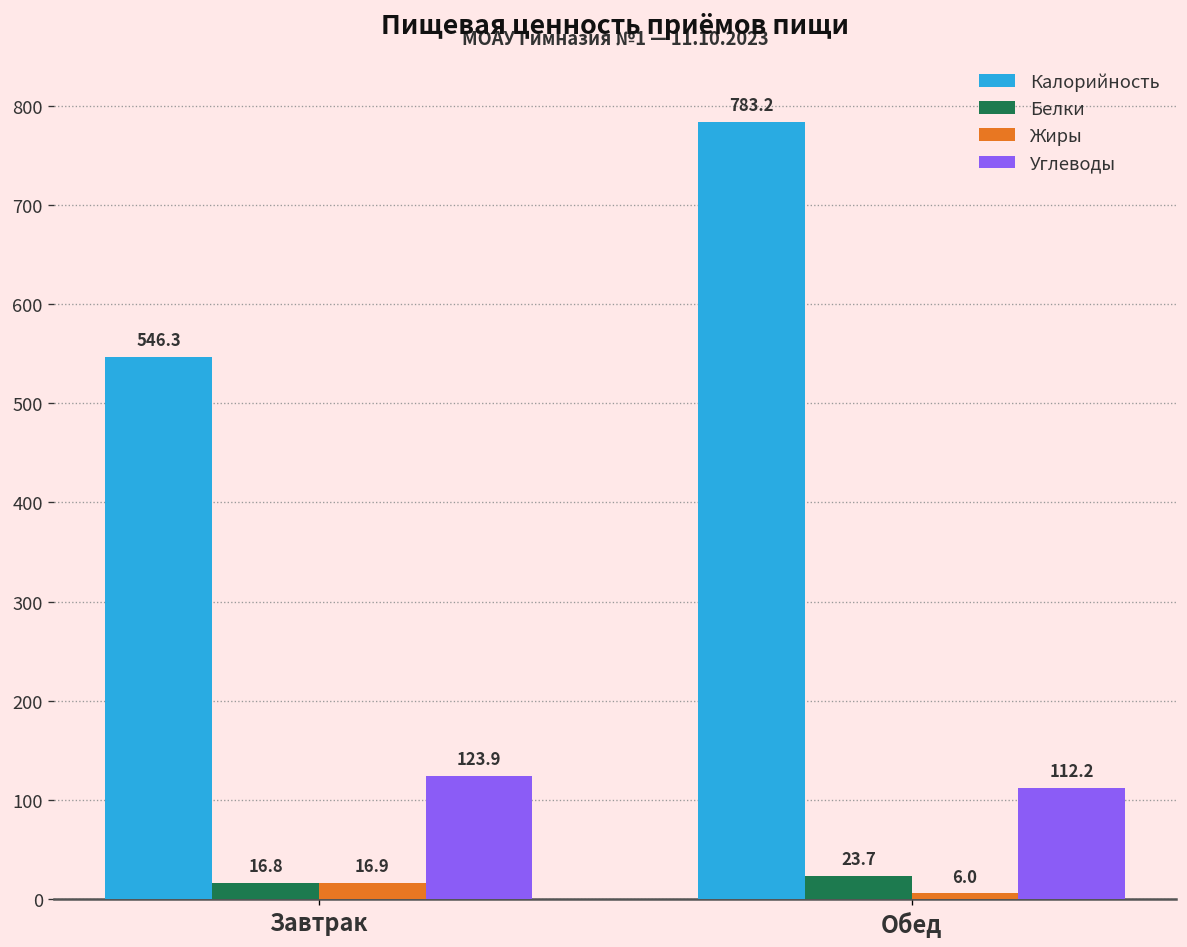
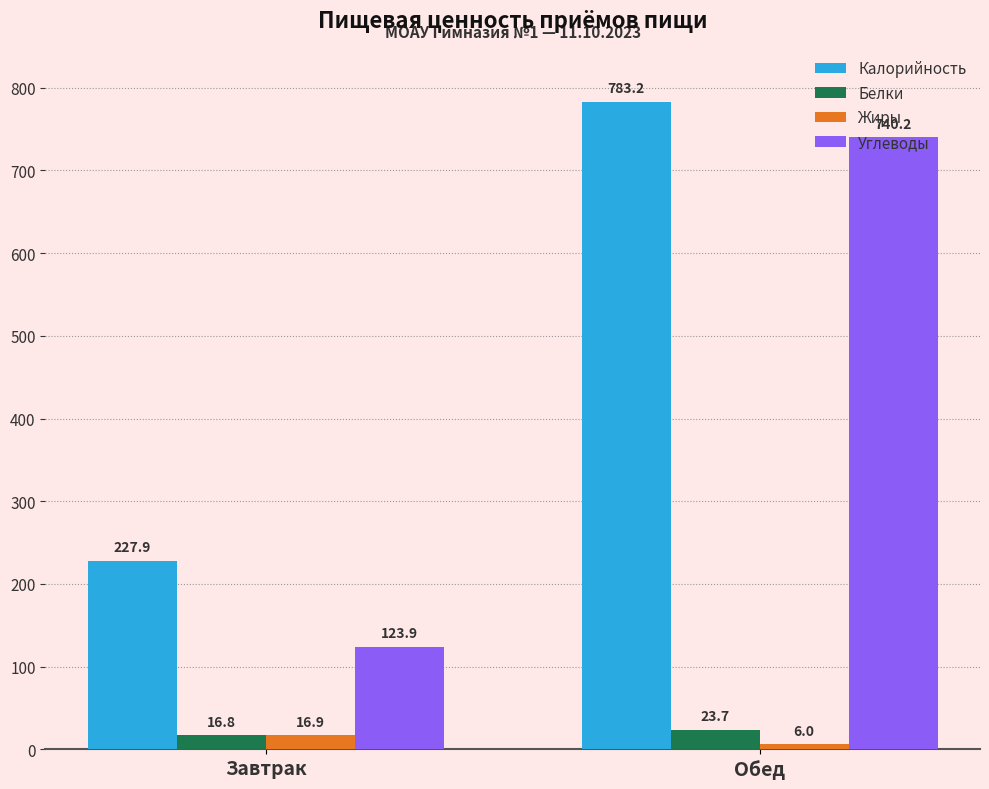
  {
    "Калорийность": {
-     "Завтрак": 546.3,
+     "Завтрак": 227.9,
      "Обед": 783.2
    },
    "Белки": {
      "Завтрак": 16.8,
      "Обед": 23.7
    },
    "Жиры": {
      "Завтрак": 16.9,
      "Обед": 6.0
    },
    "Углеводы": {
      "Завтрак": 123.9,
-     "Обед": 112.2
+     "Обед": 740.2
    }
  }
